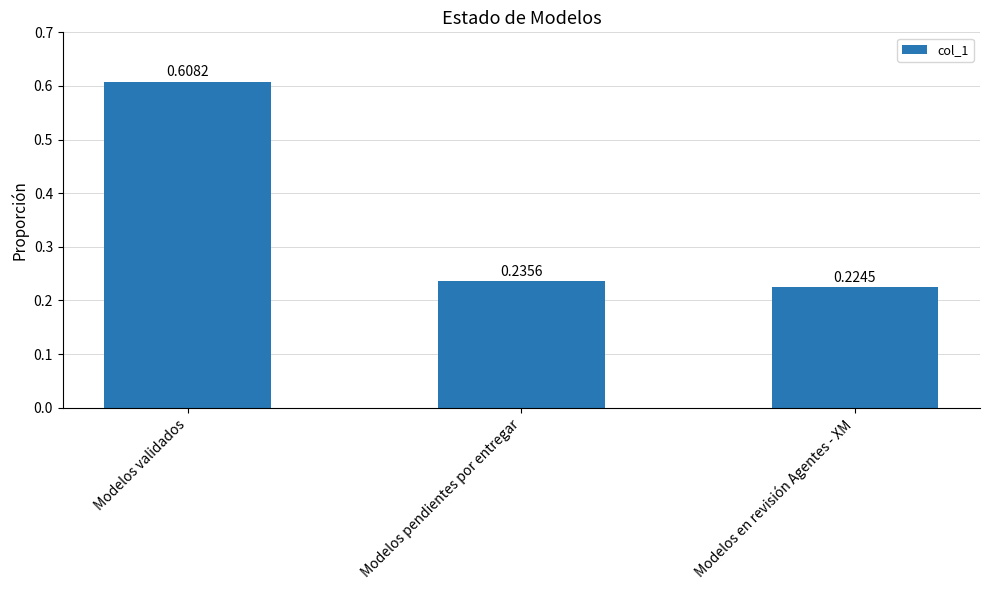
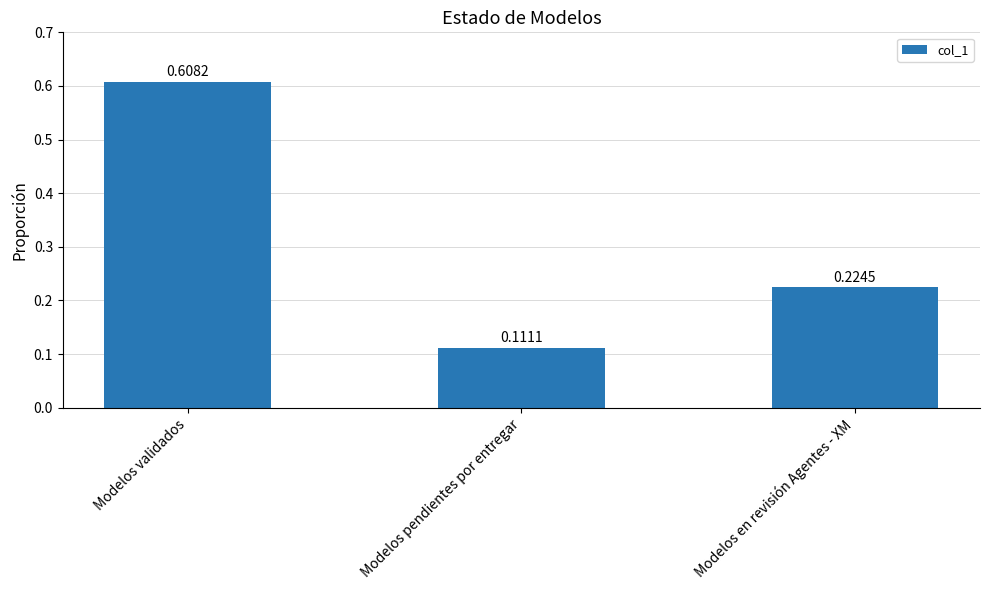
  {
    "Modelos validados": 0.6082,
-   "Modelos pendientes por entregar": 0.2356,
+   "Modelos pendientes por entregar": 0.1111,
    "Modelos en revisión Agentes - XM": 0.2245
  }
